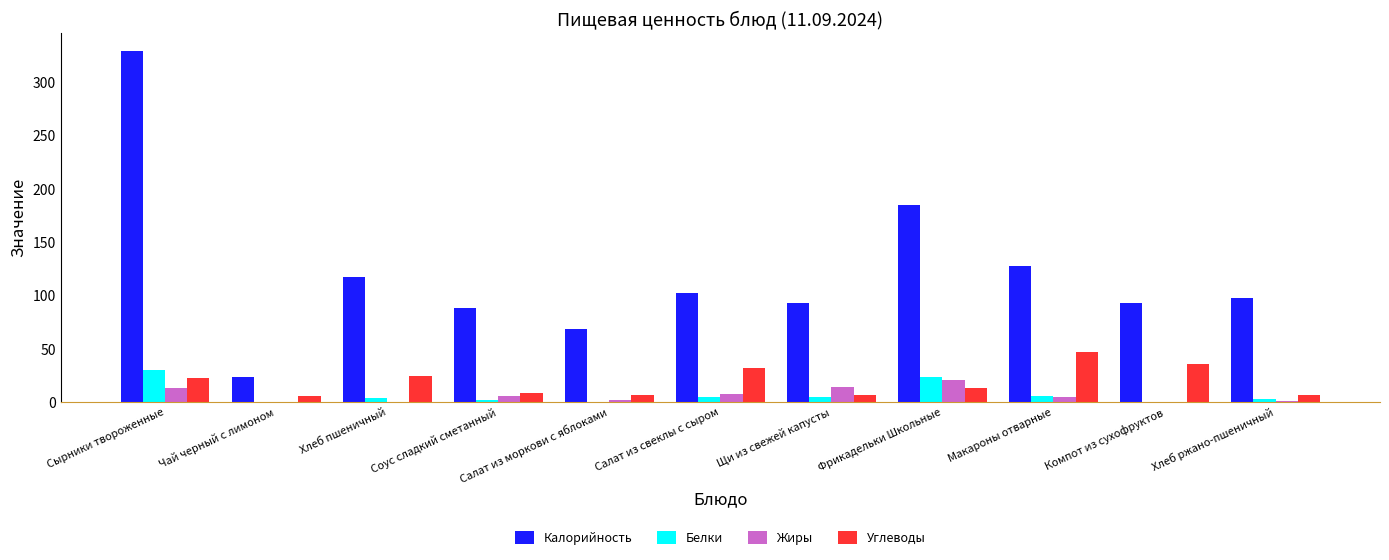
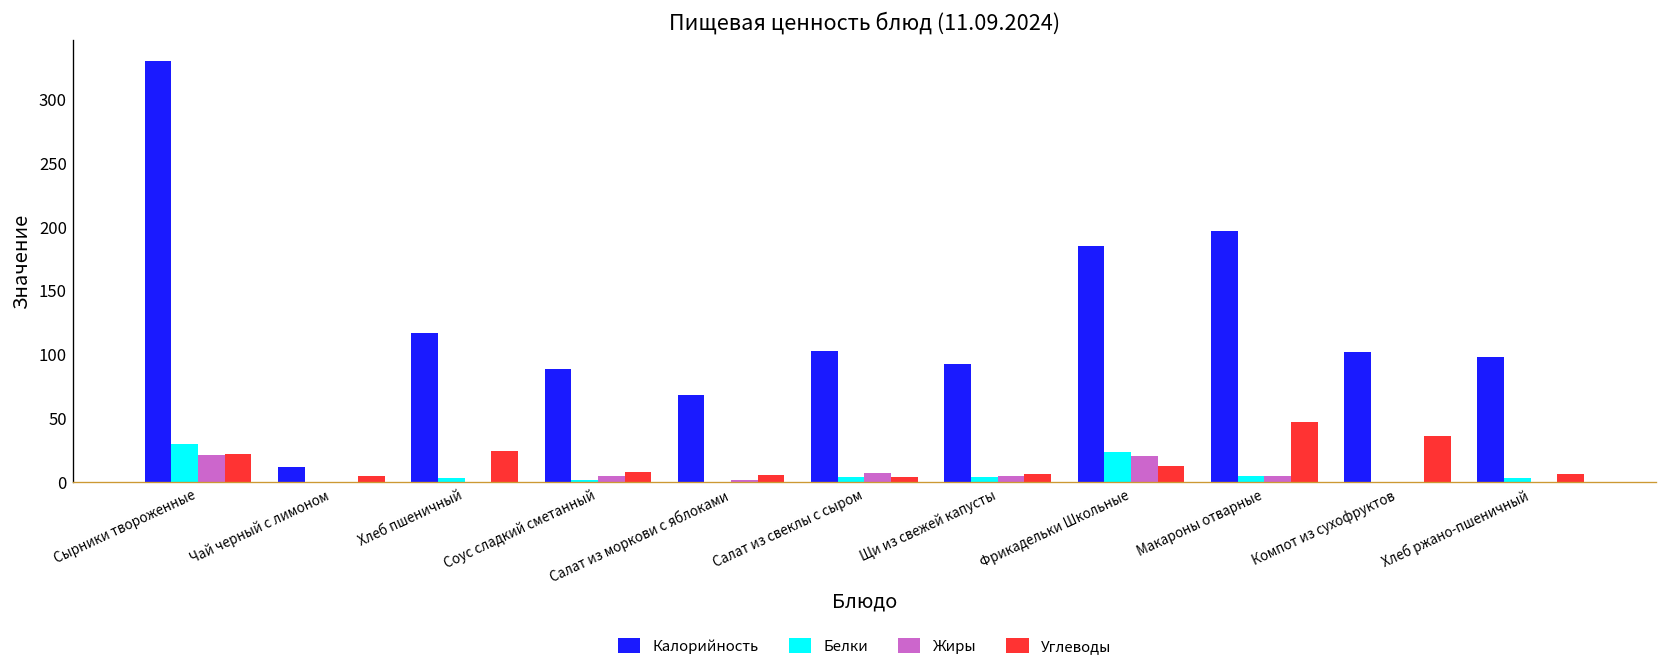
  {
    "Калорийность": {
      "Сырники твороженные": 330,
-     "Чай черный с лимоном": 24,
+     "Чай черный с лимоном": 12,
      "Хлеб пшеничный": 117,
      "Соус сладкий сметанный": 88,
      "Салат из моркови с яблоками": 69,
      "Салат из свеклы с сыром": 103,
      "Щи из свежей капусты": 93,
      "Фрикадельки Школьные": 185,
-     "Макароны отварные": 128,
-     "Компот из сухофруктов": 93,
+     "Макароны отварные": 197,
+     "Компот из сухофруктов": 102,
      "Хлеб ржано-пшеничный": 98
    },
    "Белки": {
      "Сырники твороженные": 30,
      "Хлеб пшеничный": 4,
      "Салат из свеклы с сыром": 4,
      "Щи из свежей капусты": 4,
      "Фрикадельки Школьные": 24,
      "Макароны отварные": 5,
      "Хлеб ржано-пшеничный": 3
    },
    "Жиры": {
-     "Сырники твороженные": 13,
+     "Сырники твороженные": 21,
      "Соус сладкий сметанный": 5,
      "Салат из свеклы с сыром": 8,
-     "Щи из свежей капусты": 14,
+     "Щи из свежей капусты": 5,
      "Фрикадельки Школьные": 21,
      "Макароны отварные": 5,
      "Компот из сухофруктов": 0
    },
    "Углеводы": {
      "Сырники твороженные": 23,
      "Чай черный с лимоном": 5,
      "Хлеб пшеничный": 25,
      "Соус сладкий сметанный": 8,
      "Салат из моркови с яблоками": 6,
-     "Салат из свеклы с сыром": 32,
+     "Салат из свеклы с сыром": 5,
      "Щи из свежей капусты": 7,
      "Фрикадельки Школьные": 13,
      "Макароны отварные": 47,
      "Компот из сухофруктов": 36,
      "Хлеб ржано-пшеничный": 7
    }
  }
